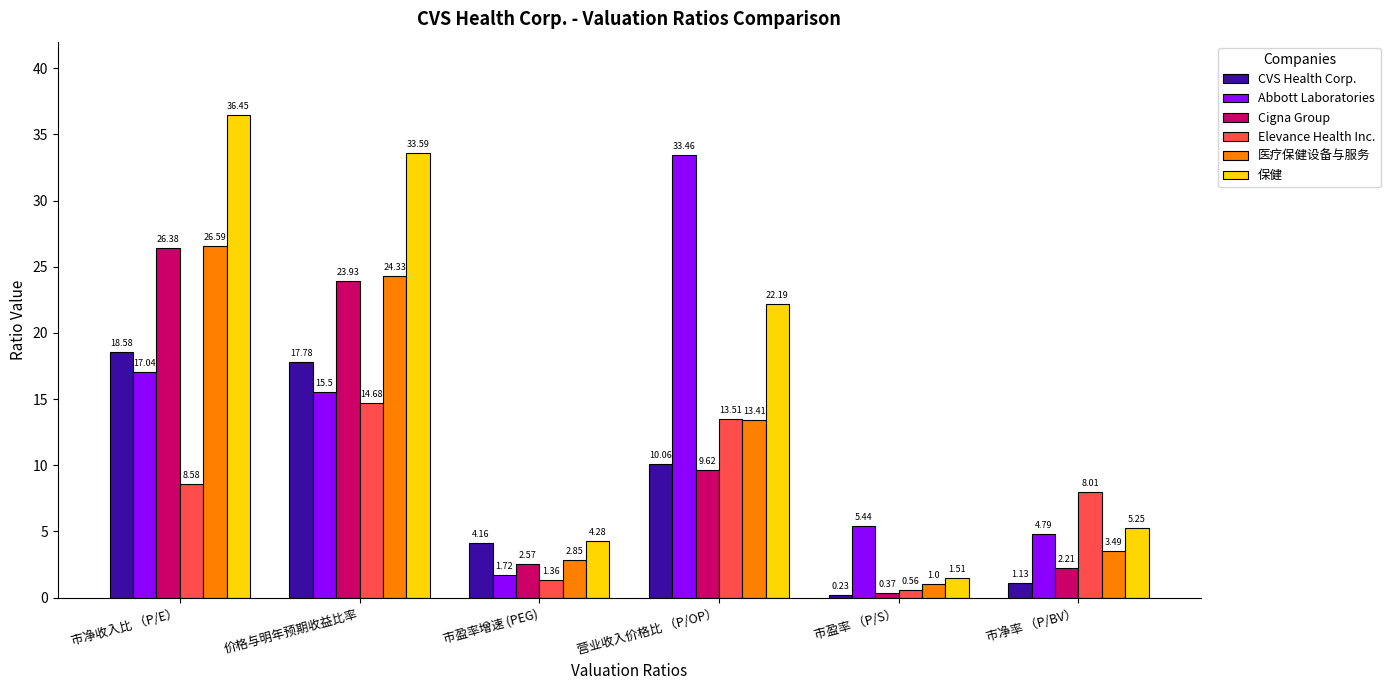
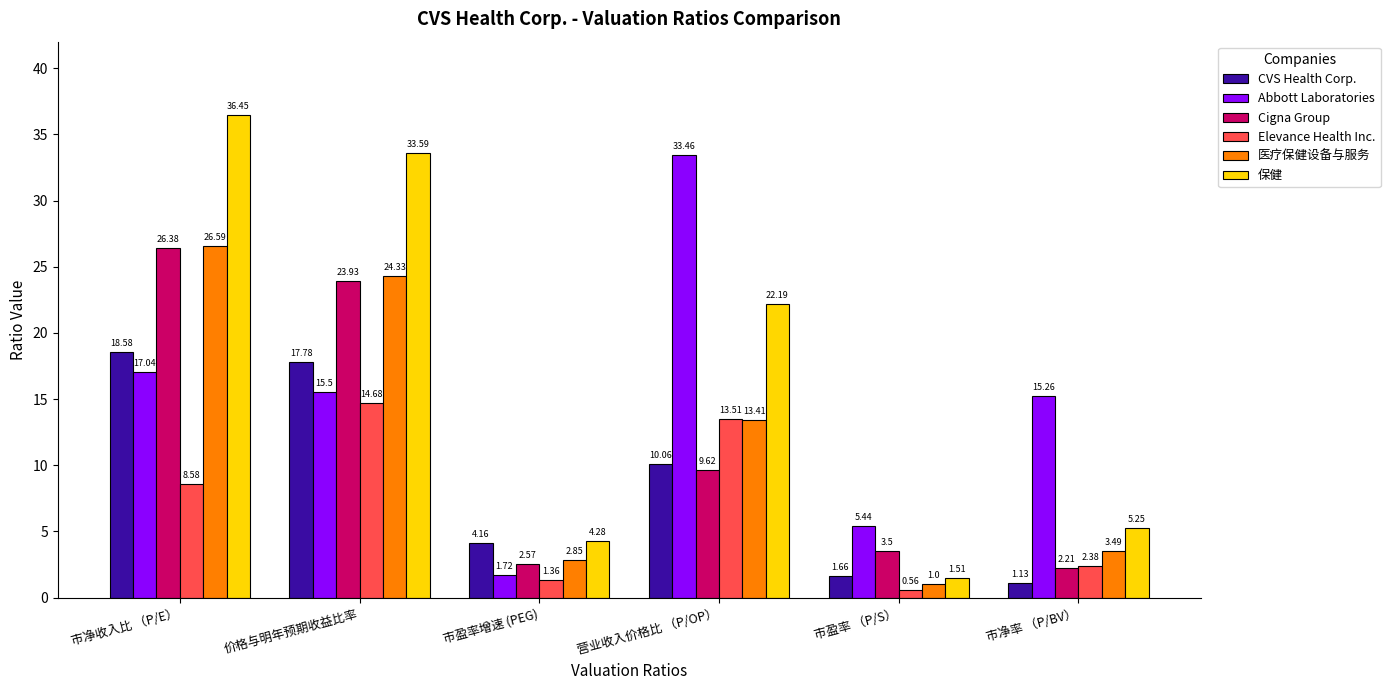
  {
    "CVS Health Corp.": {
      "市净收入比 （P/E）": 18.58,
      "价格与明年预期收益比率": 17.78,
      "市盈率增速 (PEG)": 4.16,
      "营业收入价格比 （P/OP）": 10.06,
-     "市盈率 （P/S）": 0.23,
+     "市盈率 （P/S）": 1.66,
      "市净率 （P/BV）": 1.13
    },
    "Abbott Laboratories": {
      "市净收入比 （P/E）": 17.04,
      "价格与明年预期收益比率": 15.5,
      "市盈率增速 (PEG)": 1.72,
      "营业收入价格比 （P/OP）": 33.46,
      "市盈率 （P/S）": 5.44,
-     "市净率 （P/BV）": 4.79
+     "市净率 （P/BV）": 15.26
    },
    "Cigna Group": {
      "市净收入比 （P/E）": 26.38,
      "价格与明年预期收益比率": 23.93,
      "市盈率增速 (PEG)": 2.57,
      "营业收入价格比 （P/OP）": 9.62,
-     "市盈率 （P/S）": 0.37,
+     "市盈率 （P/S）": 3.5,
      "市净率 （P/BV）": 2.21
    },
    "Elevance Health Inc.": {
      "市净收入比 （P/E）": 8.58,
      "价格与明年预期收益比率": 14.68,
      "市盈率增速 (PEG)": 1.36,
      "营业收入价格比 （P/OP）": 13.51,
      "市盈率 （P/S）": 0.56,
-     "市净率 （P/BV）": 8.01
+     "市净率 （P/BV）": 2.38
    },
    "医疗保健设备与服务": {
      "市净收入比 （P/E）": 26.59,
      "价格与明年预期收益比率": 24.33,
      "市盈率增速 (PEG)": 2.85,
      "营业收入价格比 （P/OP）": 13.41,
      "市盈率 （P/S）": 1.0,
      "市净率 （P/BV）": 3.49
    },
    "保健": {
      "市净收入比 （P/E）": 36.45,
      "价格与明年预期收益比率": 33.59,
      "市盈率增速 (PEG)": 4.28,
      "营业收入价格比 （P/OP）": 22.19,
      "市盈率 （P/S）": 1.51,
      "市净率 （P/BV）": 5.25
    }
  }
